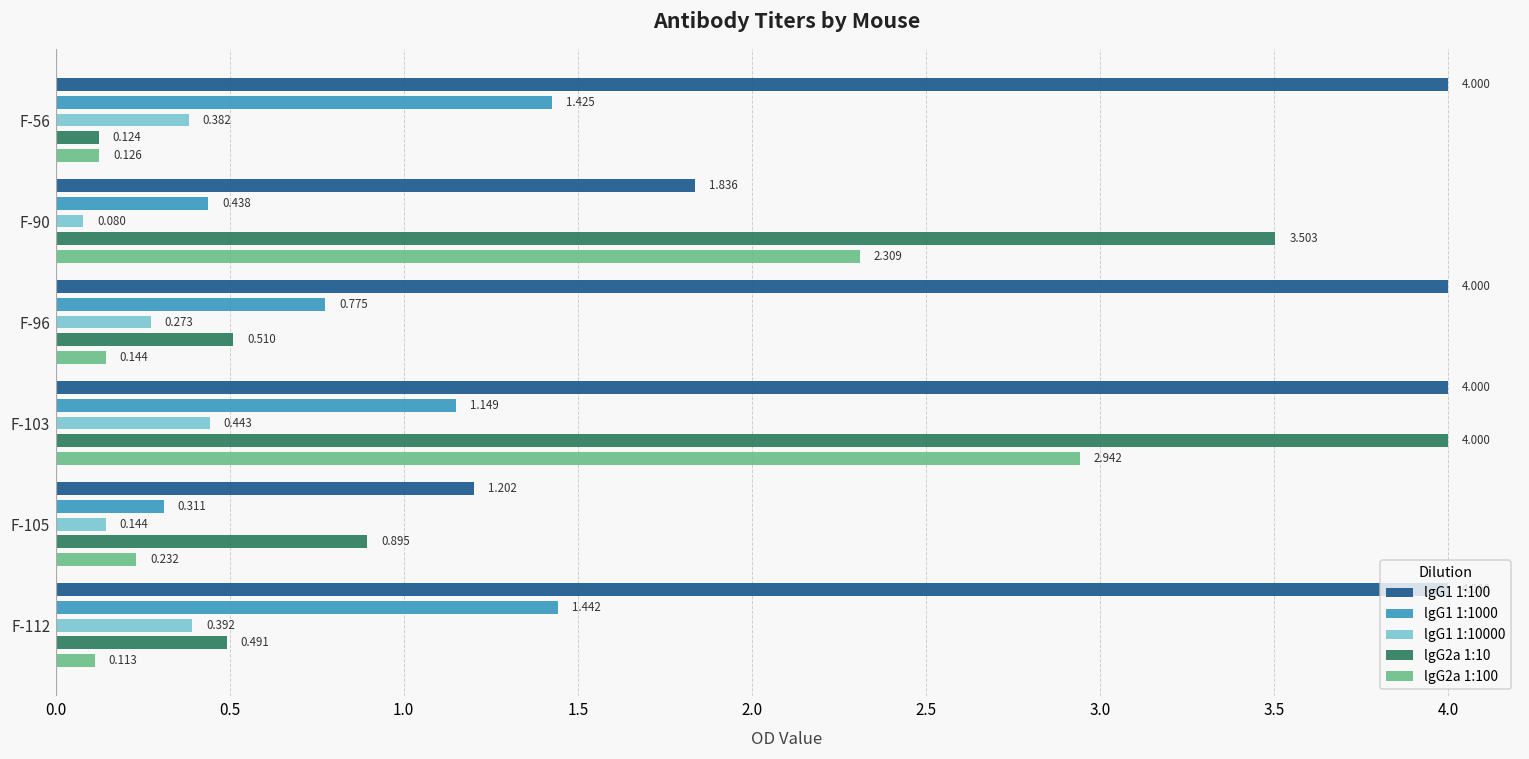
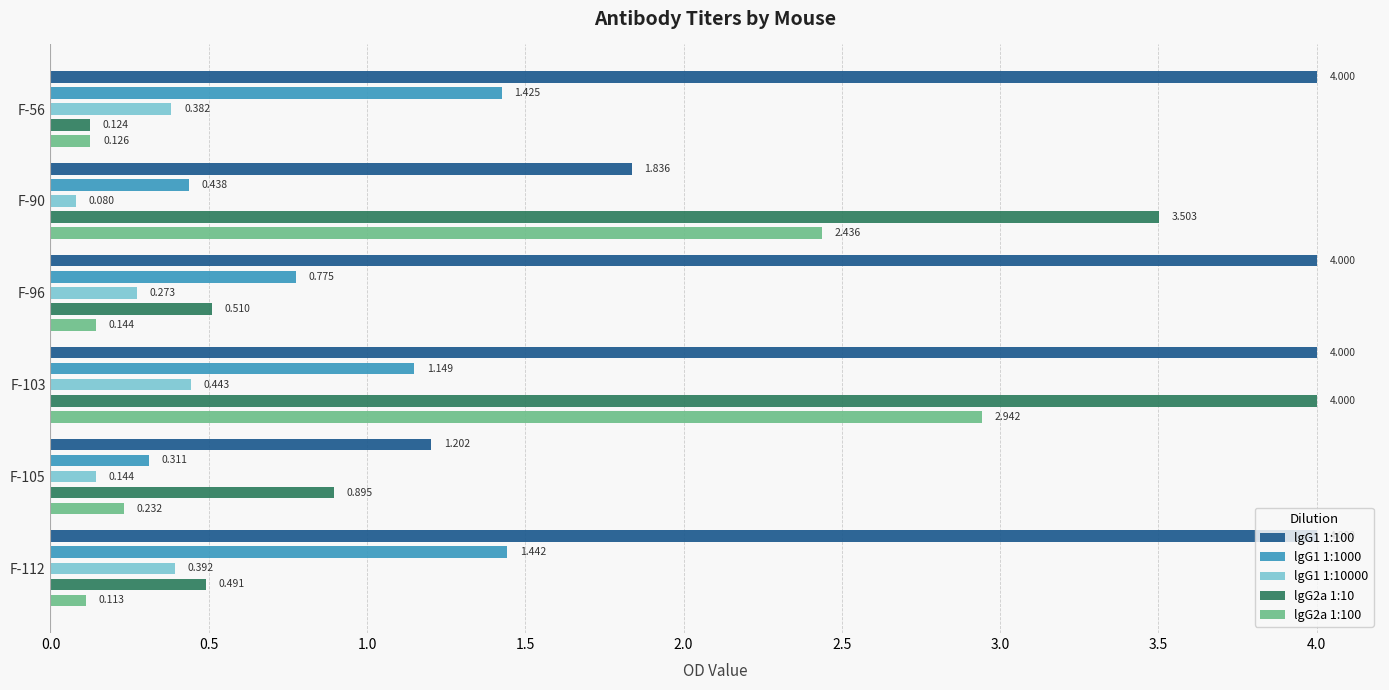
  {
    "lgG1 1:100": {
      "F-56": 4.000,
      "F-90": 1.836,
      "F-96": 4.000,
      "F-103": 4.000,
      "F-105": 1.202
    },
    "lgG1 1:1000": {
      "F-56": 1.425,
      "F-90": 0.438,
      "F-96": 0.775,
      "F-103": 1.149,
      "F-105": 0.311,
      "F-112": 1.442
    },
    "lgG1 1:10000": {
      "F-56": 0.382,
      "F-90": 0.080,
      "F-96": 0.273,
      "F-103": 0.443,
      "F-105": 0.144,
      "F-112": 0.392
    },
    "lgG2a 1:10": {
      "F-56": 0.124,
      "F-90": 3.503,
      "F-96": 0.510,
      "F-103": 4.000,
      "F-105": 0.895,
      "F-112": 0.491
    },
    "lgG2a 1:100": {
      "F-56": 0.126,
-     "F-90": 2.309,
+     "F-90": 2.436,
      "F-96": 0.144,
      "F-103": 2.942,
      "F-105": 0.232,
      "F-112": 0.113
    }
  }
